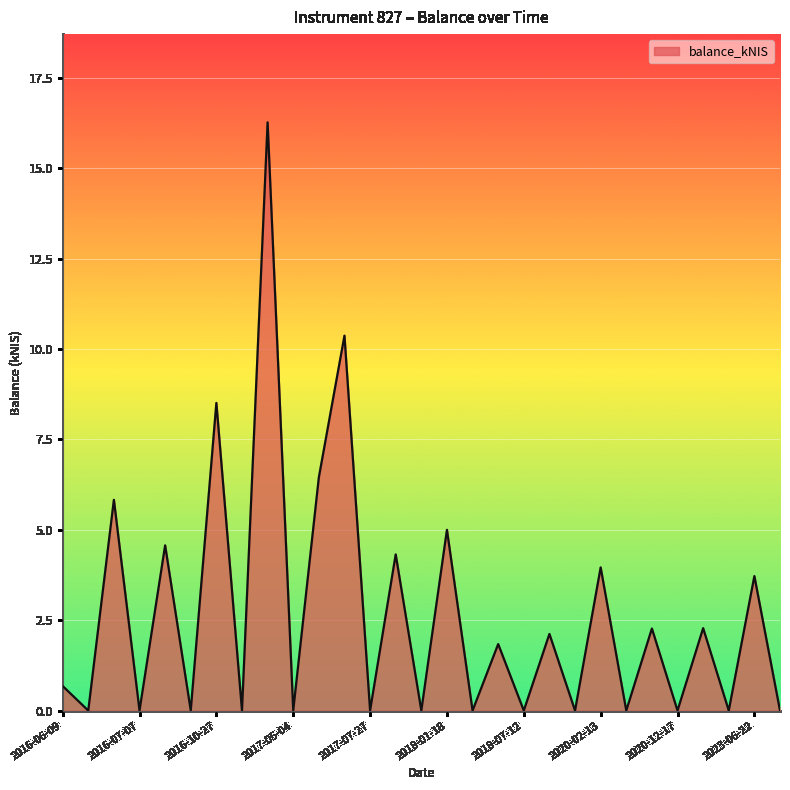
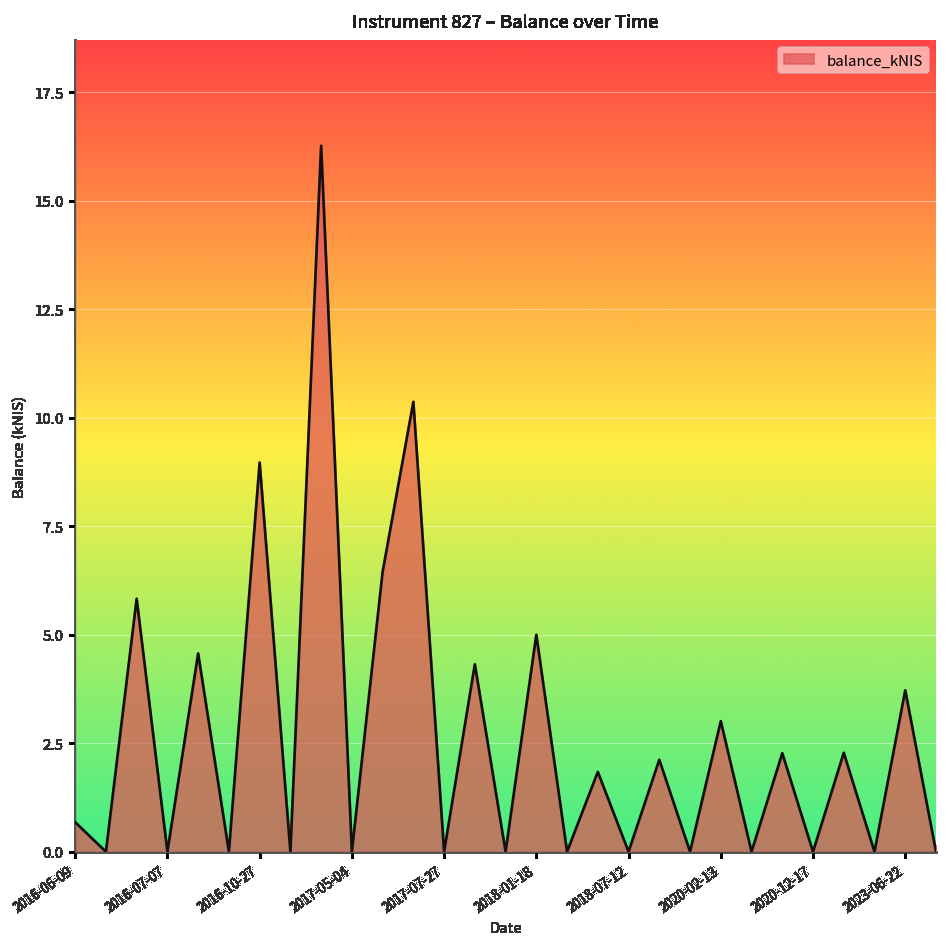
  {
    "2016-06-09": 0.7,
    "2016-07-07": 0.0,
-   "2016-10-27": 8.5,
+   "2016-10-27": 9.0,
    "2017-05-04": 0.0,
    "2017-07-27": 0.0,
    "2018-01-18": 5.0,
    "2018-07-12": 0.0,
-   "2020-02-13": 4.0,
+   "2020-02-13": 3.0,
    "2020-12-17": 0.0,
    "2023-06-22": 3.7
  }
